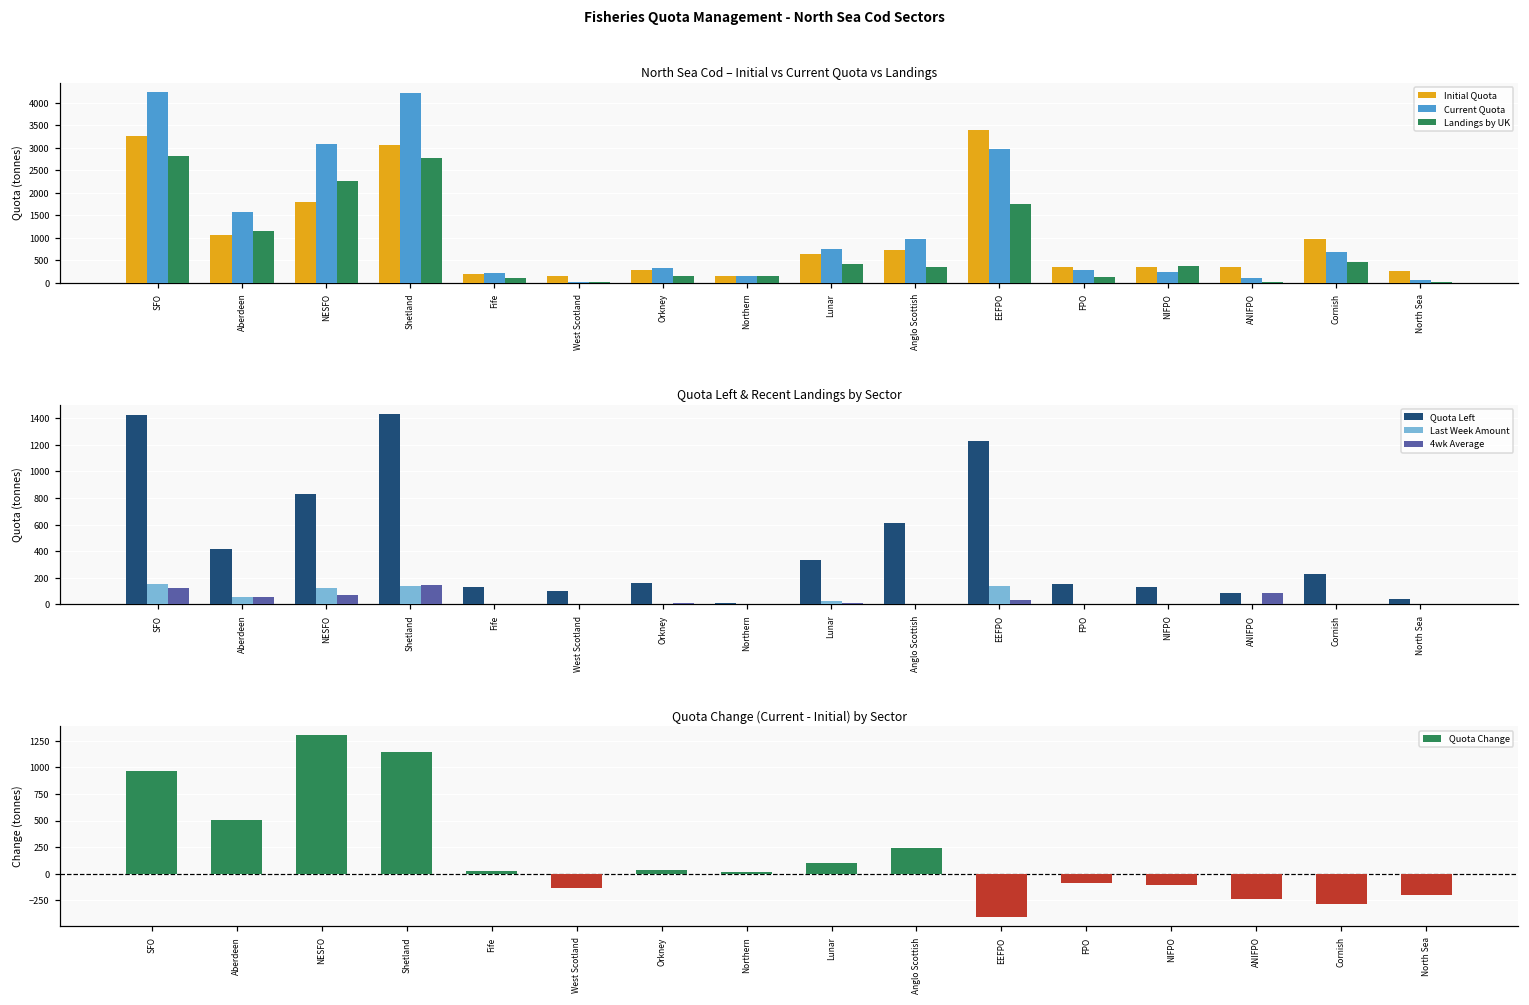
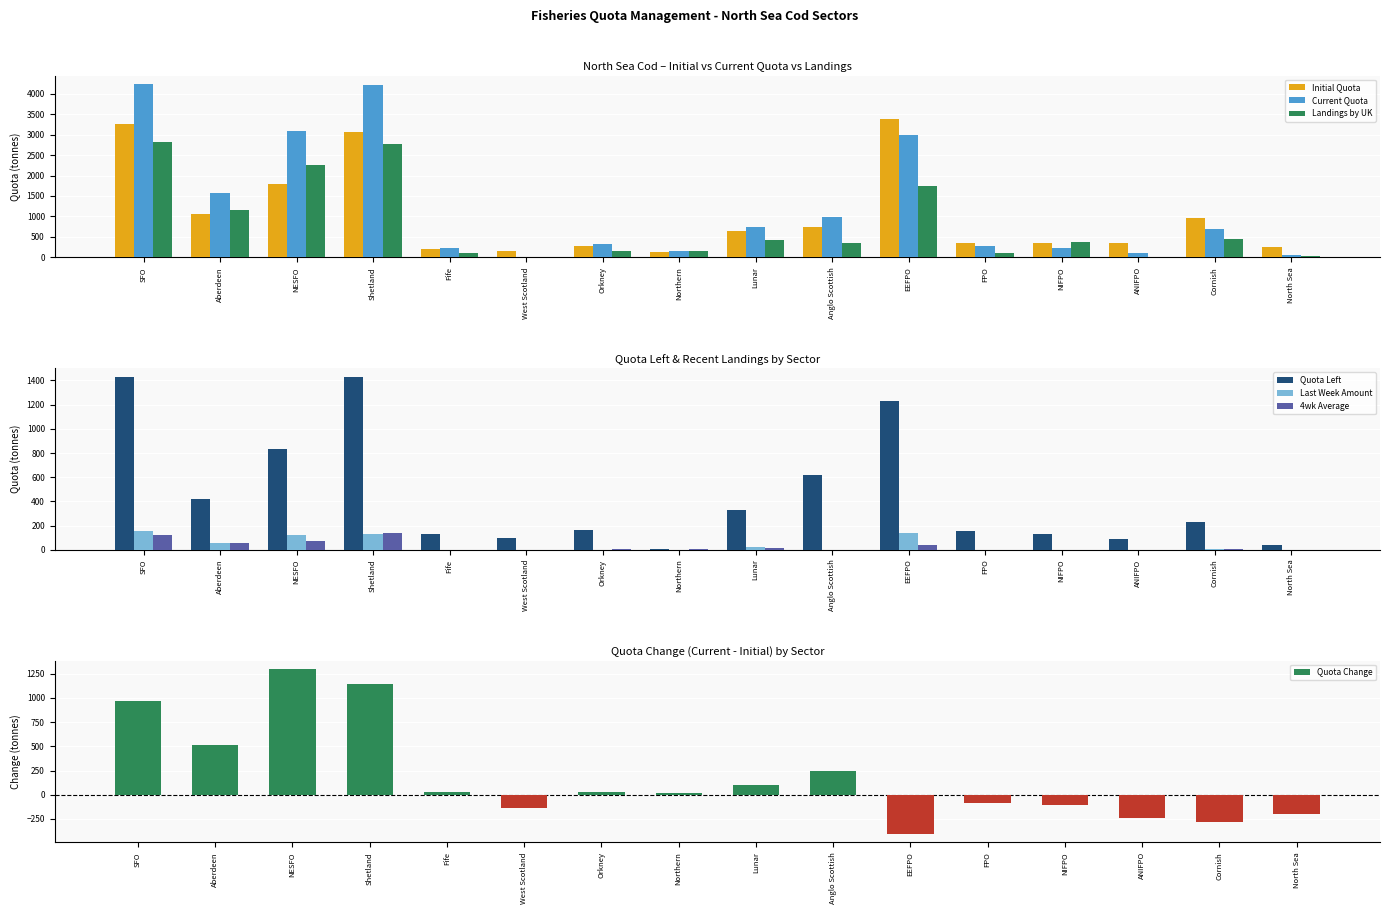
  {
    "North Sea Cod – Initial vs Current Quota vs Landings": {
      "Initial Quota": {
        "SFO": 3300,
        "Aberdeen": 1100,
        "NESFO": 1800,
        "Shetland": 3100,
        "Fife": 200,
        "West Scotland": 200,
        "Orkney": 300,
        "Northern": 100,
        "Lunar": 600,
        "Anglo Scottish": 700,
        "EEFPO": 3400,
        "FPO": 400,
        "NIFPO": 300,
        "ANIFPO": 300,
        "Cornish": 1000,
        "North Sea": 300
      },
      "Current Quota": {
        "SFO": 4200,
        "Aberdeen": 1600,
        "NESFO": 3100,
        "Shetland": 4200,
        "Fife": 200,
        "Orkney": 300,
        "Northern": 200,
        "Lunar": 700,
        "Anglo Scottish": 1000,
        "EEFPO": 3000,
        "FPO": 300,
        "NIFPO": 200,
        "ANIFPO": 100,
        "Cornish": 700
      },
      "Landings by UK": {
        "SFO": 2800,
        "Aberdeen": 1100,
        "NESFO": 2300,
        "Shetland": 2800,
        "Fife": 100,
        "Orkney": 200,
        "Northern": 100,
        "Lunar": 400,
        "Anglo Scottish": 400,
        "EEFPO": 1800,
        "FPO": 100,
        "NIFPO": 400,
        "Cornish": 500
      }
    },
    "Quota Left & Recent Landings by Sector": {
      "Quota Left": {
        "SFO": 1430,
        "Aberdeen": 420,
        "NESFO": 830,
        "Shetland": 1430,
        "Fife": 130,
        "West Scotland": 100,
        "Orkney": 160,
        "Lunar": 330,
        "Anglo Scottish": 620,
        "EEFPO": 1230,
        "FPO": 160,
        "NIFPO": 130,
        "ANIFPO": 90,
        "Cornish": 230,
        "North Sea": 40
      },
      "Last Week Amount": {
        "SFO": 150,
        "Aberdeen": 60,
        "NESFO": 120,
        "Shetland": 140,
        "West Scotland": 0,
        "Northern": 0,
        "Lunar": 20,
        "Anglo Scottish": 0,
        "EEFPO": 140
      },
      "4wk Average": {
        "SFO": 120,
        "Aberdeen": 60,
        "NESFO": 70,
        "Shetland": 140,
        "West Scotland": 0,
        "EEFPO": 40,
-       "ANIFPO": 90
+       "ANIFPO": 0
      }
    },
    "Quota Change (Current - Initial) by Sector": {
      "SFO": 1000,
      "Aberdeen": 500,
      "NESFO": 1300,
      "Shetland": 1100,
      "West Scotland": -100,
      "Orkney": 0,
      "Lunar": 100,
      "Anglo Scottish": 200,
      "EEFPO": -400,
      "FPO": -100,
      "NIFPO": -100,
      "ANIFPO": -200,
      "Cornish": -300,
      "North Sea": -200
    }
  }
